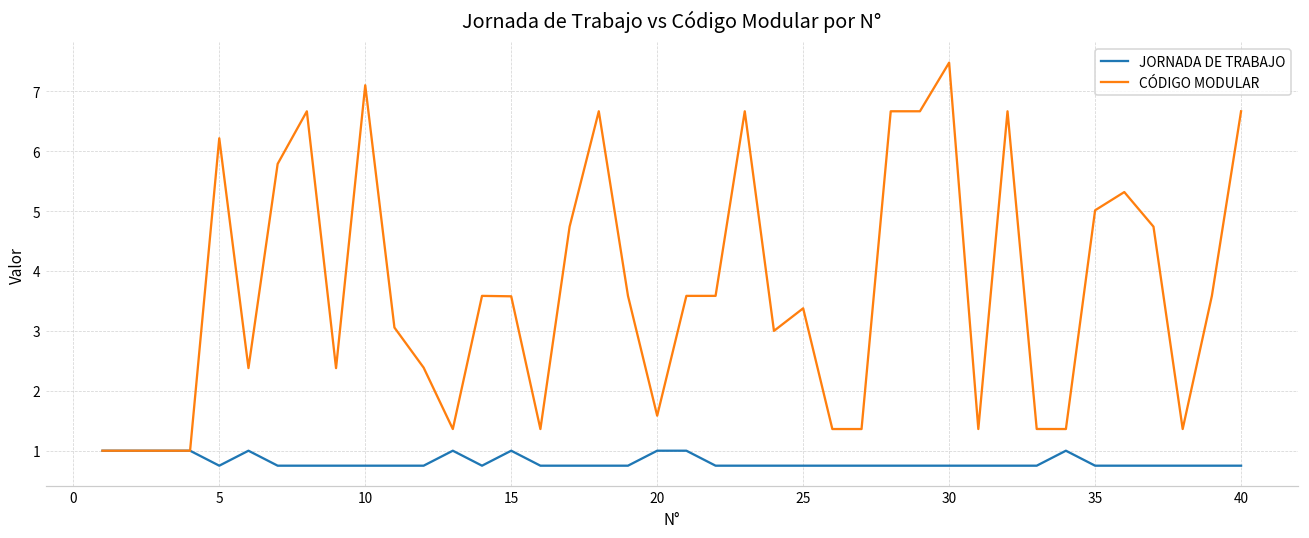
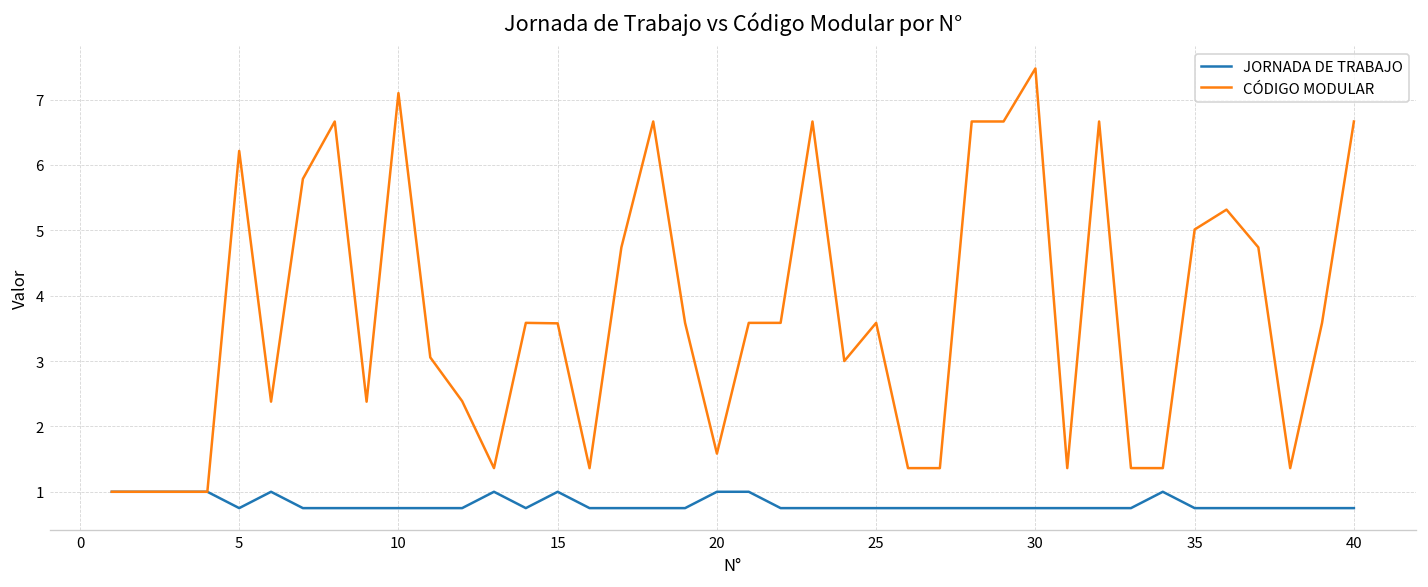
  {
    "JORNADA DE TRABAJO": {
      "5": 0.8,
      "10": 0.8,
      "15": 1.0,
      "20": 1.0,
      "25": 0.8,
      "30": 0.8,
      "35": 0.8,
      "40": 0.8
    },
    "CÓDIGO MODULAR": {
      "5": 6.2,
      "10": 7.1,
      "15": 3.6,
      "20": 1.6,
-     "25": 3.4,
+     "25": 3.6,
      "30": 7.5,
      "35": 5.0,
      "40": 6.7
    }
  }
